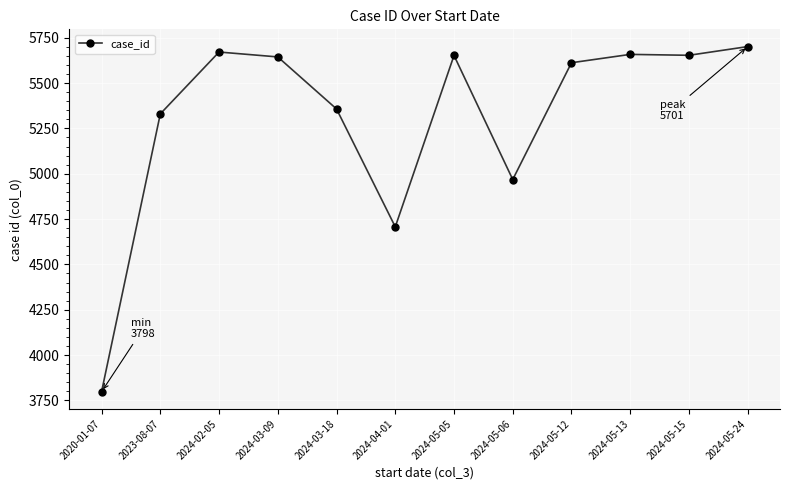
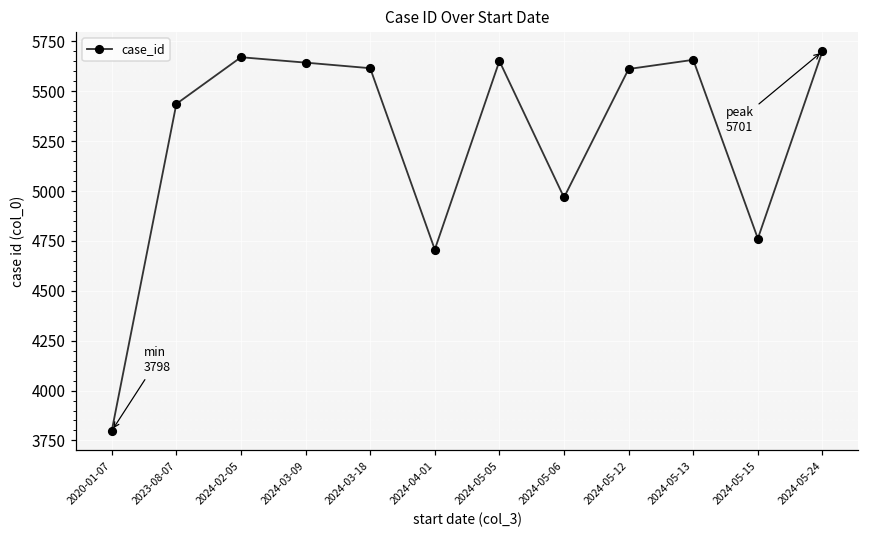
  {
-   "2023-08-07": 5330,
+   "2023-08-07": 5440,
    "2024-02-05": 5670,
    "2024-03-09": 5640,
-   "2024-03-18": 5360,
+   "2024-03-18": 5620,
    "2024-04-01": 4710,
    "2024-05-05": 5650,
    "2024-05-06": 4970,
    "2024-05-12": 5610,
    "2024-05-13": 5660,
-   "2024-05-15": 5650
+   "2024-05-15": 4760
  }
